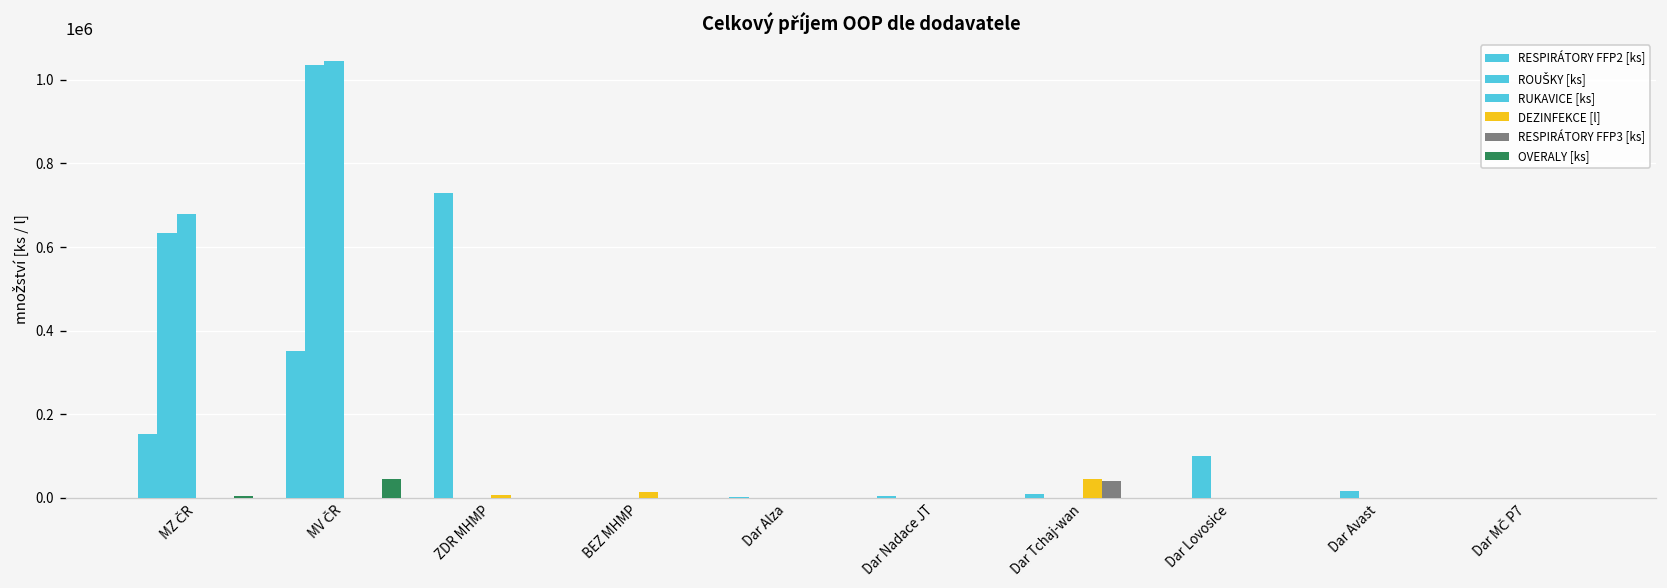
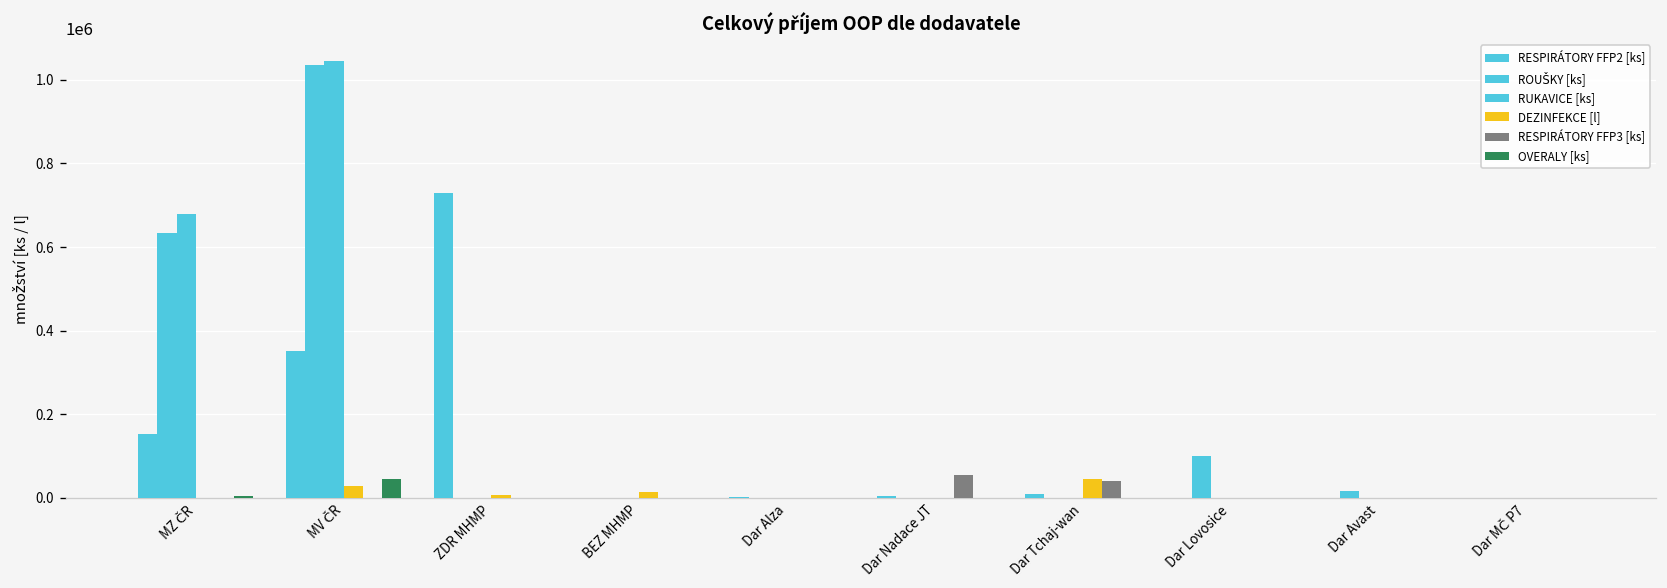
  {
    "DEZINFEKCE [l]": {
-     "MV ČR": 0,
+     "MV ČR": 30000,
      "ZDR MHMP": 10000,
      "BEZ MHMP": 10000,
      "Dar Alza": 0,
      "Dar Nadace JT": 0,
      "Dar Tchaj-wan": 50000,
      "Dar Lovosice": 0,
      "Dar Avast": 0,
      "Dar MČ P7": 0
    },
    "RESPIRÁTORY FFP3 [ks]": {
      "MV ČR": 0,
      "ZDR MHMP": 0,
      "BEZ MHMP": 0,
-     "Dar Nadace JT": 0,
+     "Dar Nadace JT": 50000,
      "Dar Tchaj-wan": 40000,
      "Dar Lovosice": 0,
      "Dar Avast": 0,
      "Dar MČ P7": 0
    },
    "OVERALY [ks]": {
      "MV ČR": 50000,
      "BEZ MHMP": 0,
      "Dar Alza": 0,
      "Dar Tchaj-wan": 0,
      "Dar Lovosice": 0,
      "Dar Avast": 0,
      "Dar MČ P7": 0
    }
  }
